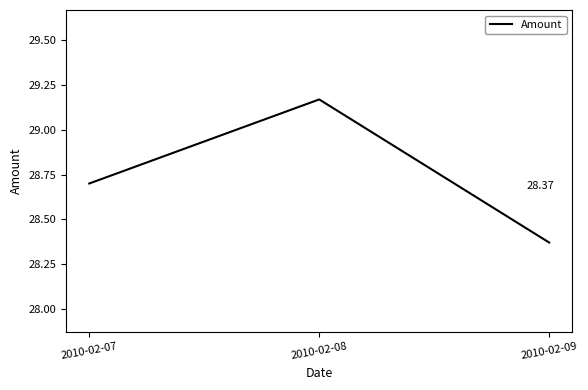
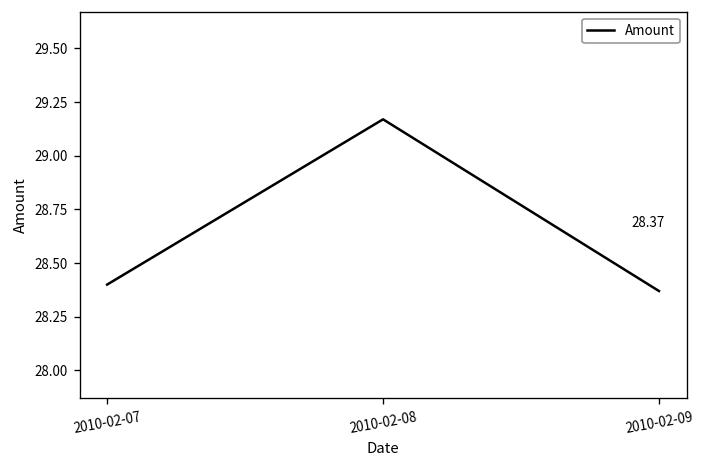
  {
-   "2010-02-07": 28.7,
+   "2010-02-07": 28.4,
    "2010-02-08": 29.17,
    "2010-02-09": 28.37
  }
